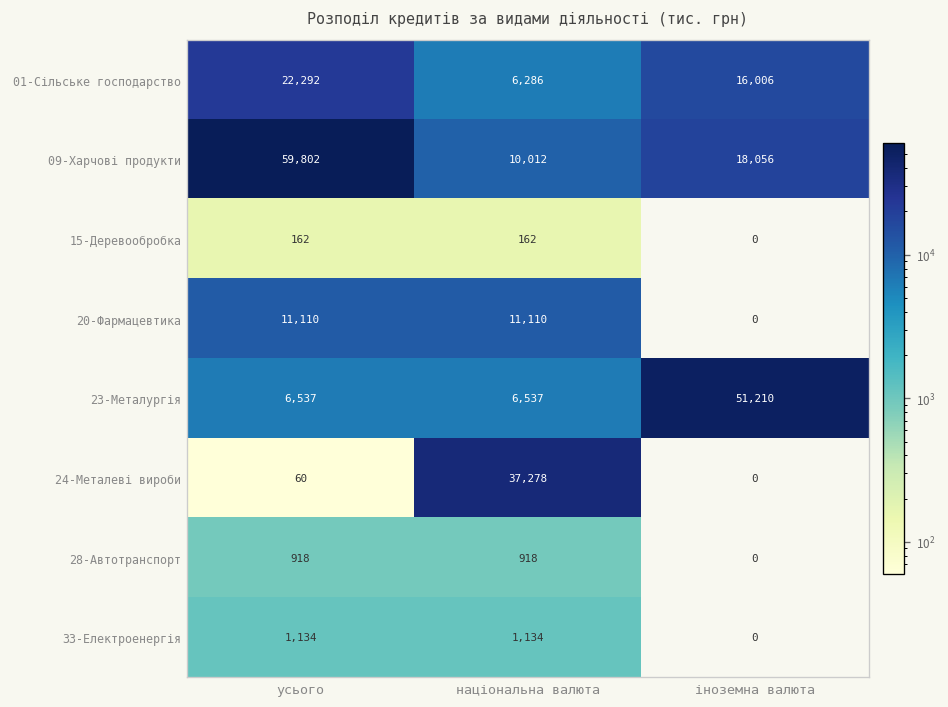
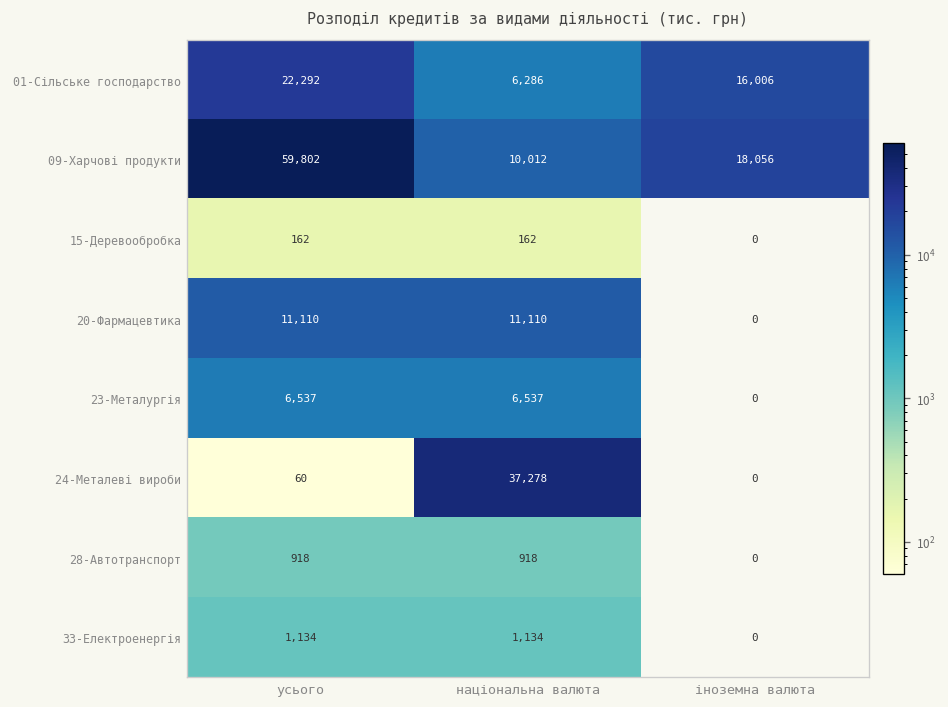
  {
    "01-Сільське господарство": {
      "усього": "22,292",
      "національна валюта": "6,286",
      "іноземна валюта": "16,006"
    },
    "09-Харчові продукти": {
      "усього": "59,802",
      "національна валюта": "10,012",
      "іноземна валюта": "18,056"
    },
    "15-Деревообробка": {
      "усього": "162",
      "національна валюта": "162",
      "іноземна валюта": "0"
    },
    "20-Фармацевтика": {
      "усього": "11,110",
      "національна валюта": "11,110",
      "іноземна валюта": "0"
    },
    "23-Металургія": {
      "усього": "6,537",
      "національна валюта": "6,537",
-     "іноземна валюта": "51,210"
+     "іноземна валюта": "0"
    },
    "24-Металеві вироби": {
      "усього": "60",
      "національна валюта": "37,278",
      "іноземна валюта": "0"
    },
    "28-Автотранспорт": {
      "усього": "918",
      "національна валюта": "918",
      "іноземна валюта": "0"
    },
    "33-Електроенергія": {
      "усього": "1,134",
      "національна валюта": "1,134",
      "іноземна валюта": "0"
    }
  }
